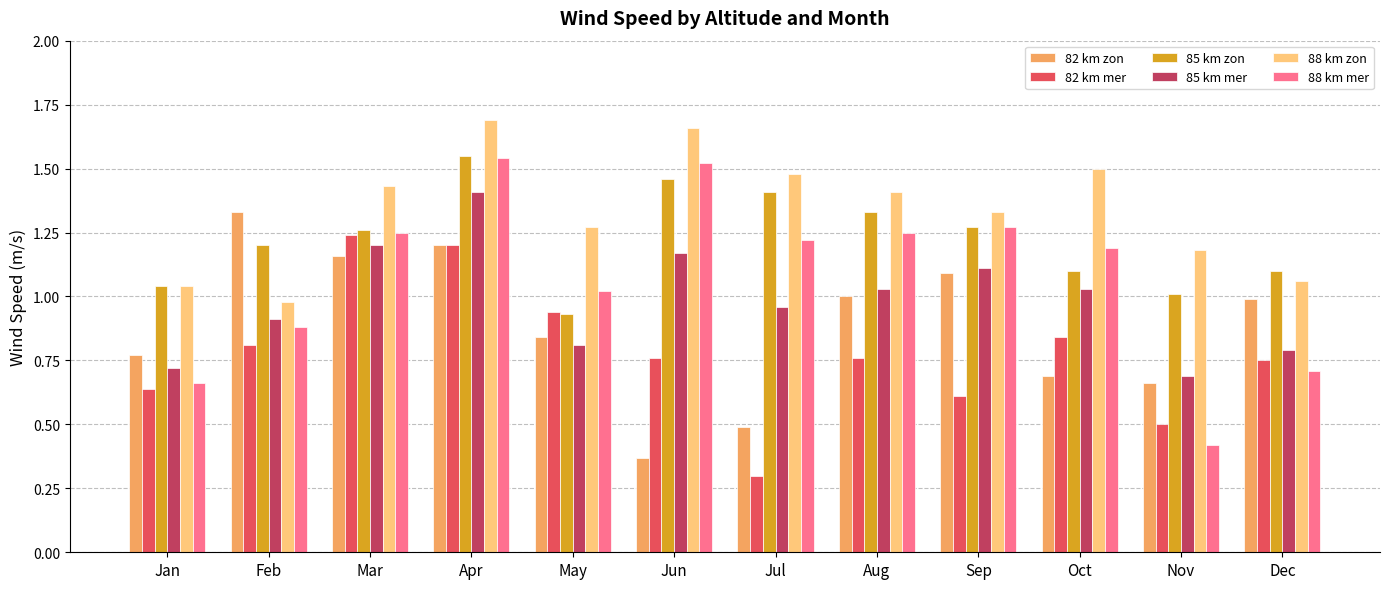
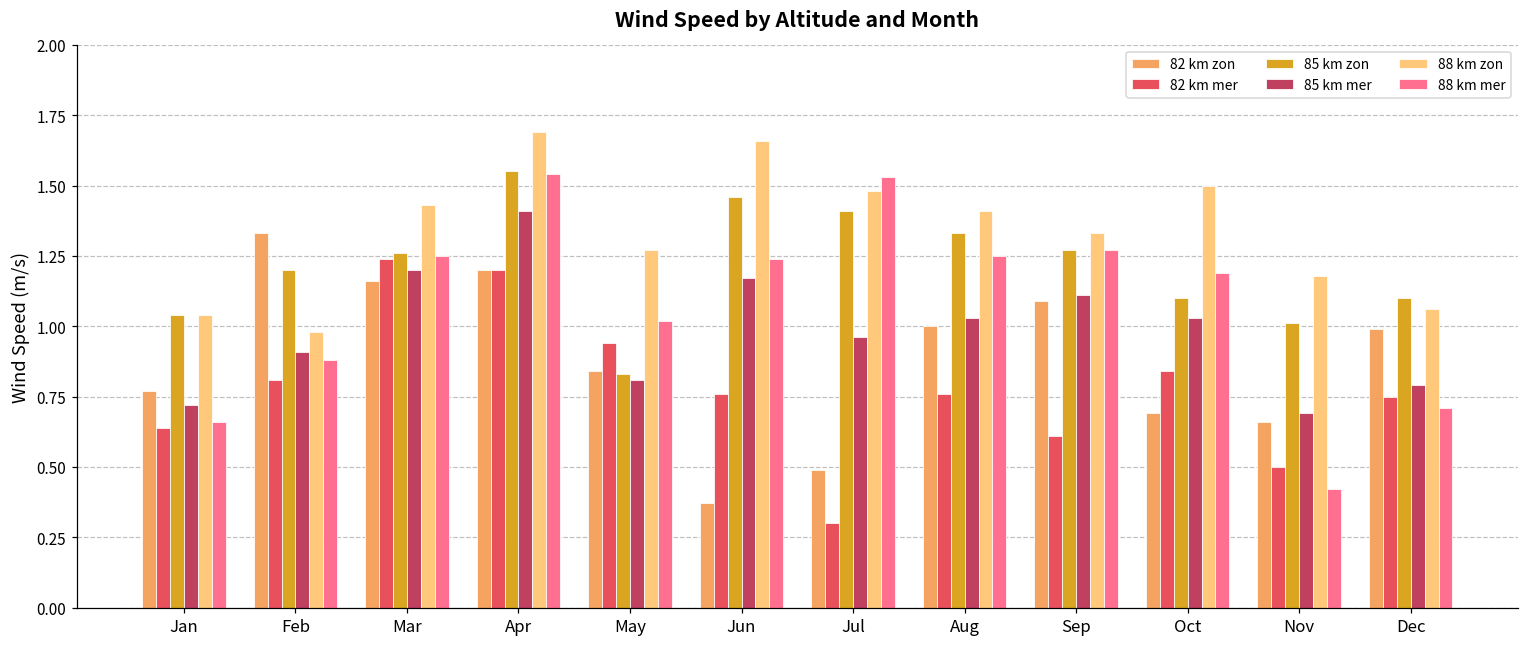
  {
    "85 km zon": {
      "Jan": 1.04,
      "Feb": 1.20,
      "Mar": 1.26,
      "Apr": 1.55,
-     "May": 0.93,
+     "May": 0.83,
      "Jun": 1.46,
      "Jul": 1.41,
      "Aug": 1.33,
      "Sep": 1.27,
      "Oct": 1.10,
      "Nov": 1.01,
      "Dec": 1.10
    },
    "88 km mer": {
      "Jan": 0.66,
      "Feb": 0.88,
      "Mar": 1.25,
      "Apr": 1.54,
      "May": 1.02,
-     "Jun": 1.52,
-     "Jul": 1.22,
+     "Jun": 1.24,
+     "Jul": 1.53,
      "Aug": 1.25,
      "Sep": 1.27,
      "Oct": 1.19,
      "Nov": 0.42,
      "Dec": 0.71
    }
  }
